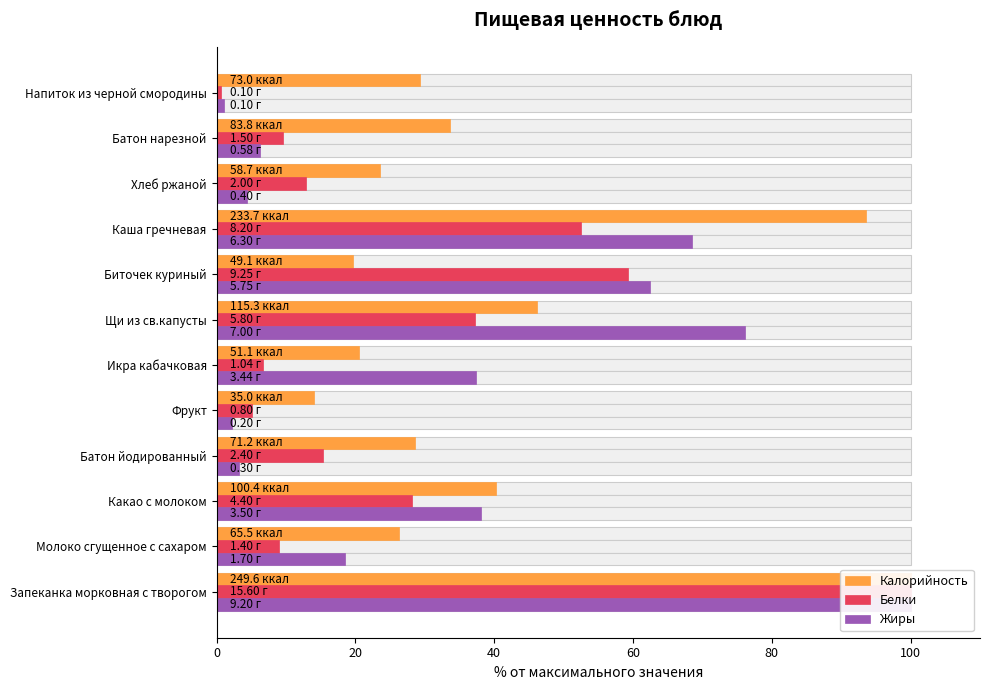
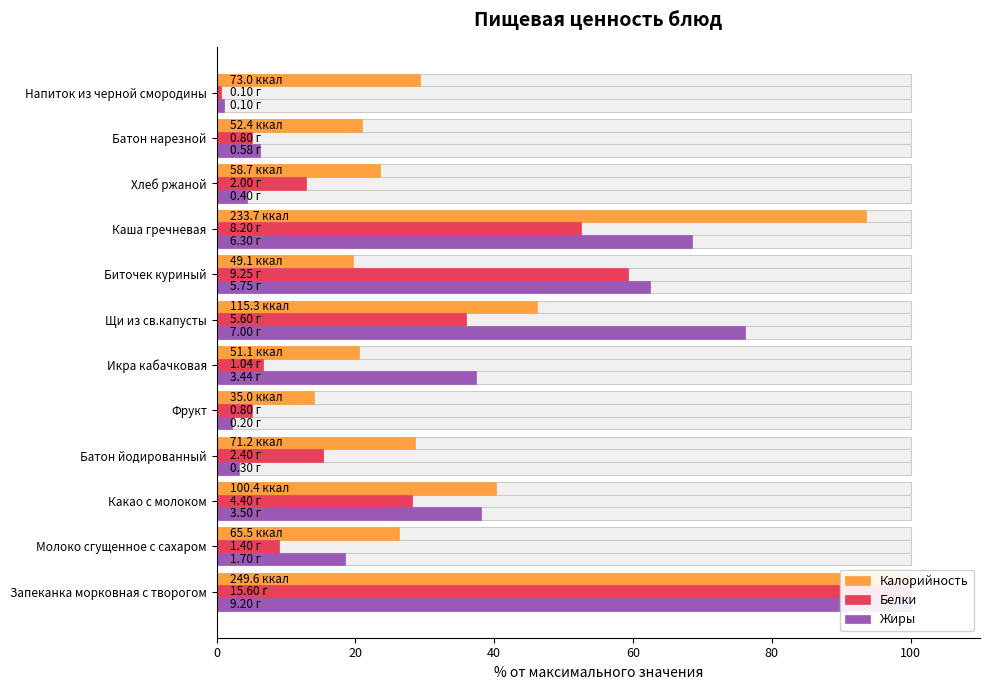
  {
    "Калорийность": {
-     "Батон нарезной": 83.8
+     "Батон нарезной": 52.4
    },
    "Белки": {
-     "Батон нарезной": 1.50,
-     "Щи из св.капусты": 5.80
+     "Батон нарезной": 0.80,
+     "Щи из св.капусты": 5.60
    }
  }
